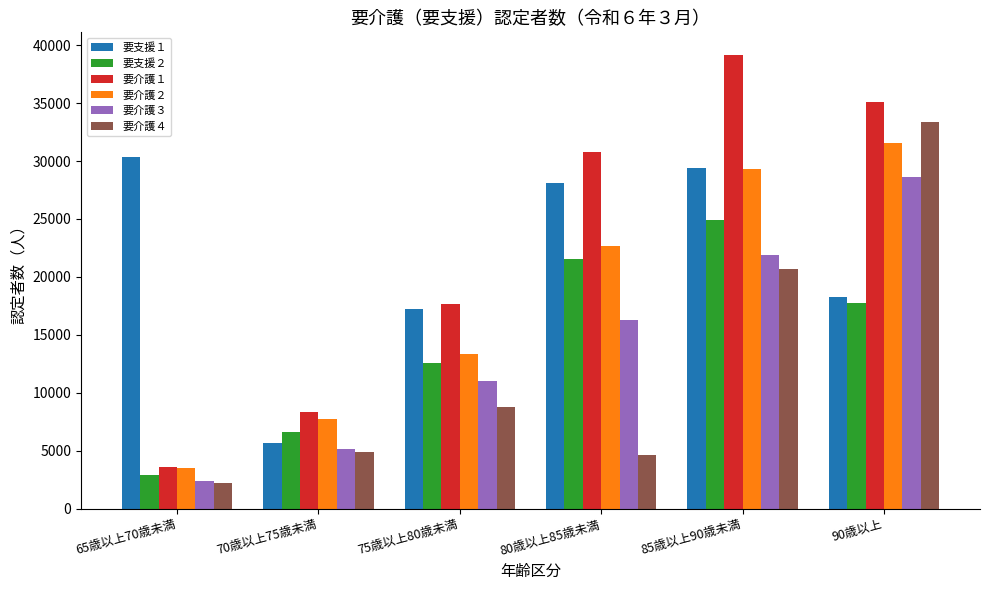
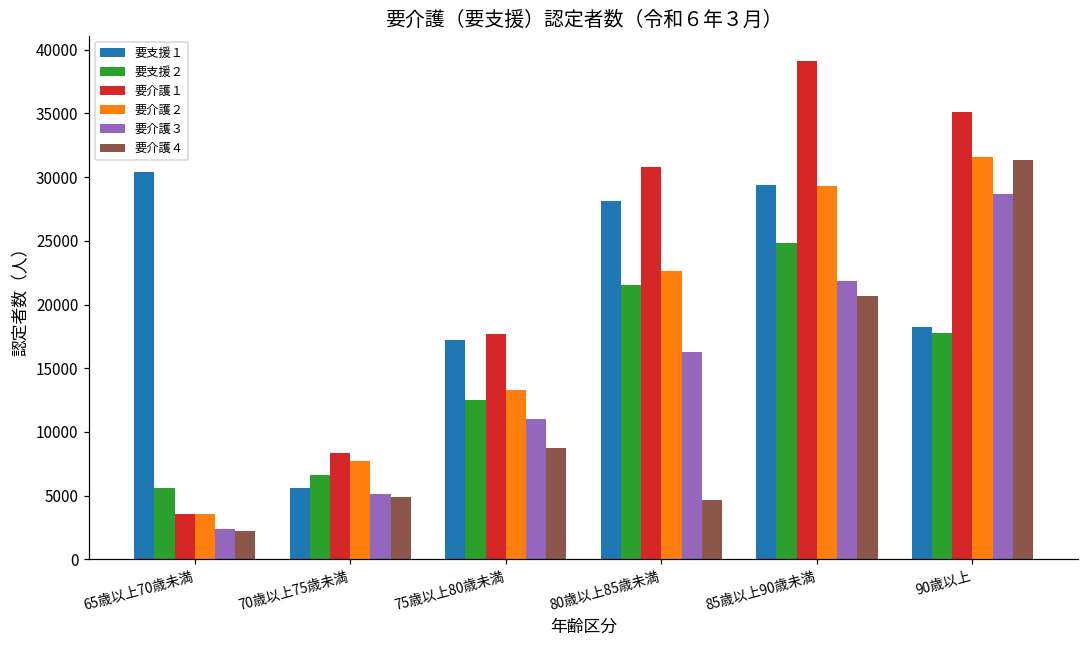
  {
    "要支援１": {
      "65歳以上70歳未満": 30400,
      "70歳以上75歳未満": 5600,
      "75歳以上80歳未満": 17200,
      "80歳以上85歳未満": 28100,
      "85歳以上90歳未満": 29400,
      "90歳以上": 18200
    },
    "要支援２": {
-     "65歳以上70歳未満": 2900,
+     "65歳以上70歳未満": 5600,
      "70歳以上75歳未満": 6600,
      "75歳以上80歳未満": 12500,
      "80歳以上85歳未満": 21500,
      "85歳以上90歳未満": 24900,
      "90歳以上": 17800
    },
    "要介護１": {
      "65歳以上70歳未満": 3600,
      "70歳以上75歳未満": 8400,
      "75歳以上80歳未満": 17700,
      "80歳以上85歳未満": 30800,
      "85歳以上90歳未満": 39200,
      "90歳以上": 35100
    },
    "要介護２": {
      "65歳以上70歳未満": 3500,
      "70歳以上75歳未満": 7800,
      "75歳以上80歳未満": 13300,
      "80歳以上85歳未満": 22700,
      "85歳以上90歳未満": 29300,
      "90歳以上": 31600
    },
    "要介護３": {
      "65歳以上70歳未満": 2400,
      "70歳以上75歳未満": 5200,
      "75歳以上80歳未満": 11000,
      "80歳以上85歳未満": 16300,
      "85歳以上90歳未満": 21900,
      "90歳以上": 28700
    },
    "要介護４": {
      "65歳以上70歳未満": 2200,
      "70歳以上75歳未満": 4900,
      "75歳以上80歳未満": 8700,
      "80歳以上85歳未満": 4700,
      "85歳以上90歳未満": 20700,
-     "90歳以上": 33400
+     "90歳以上": 31300
    }
  }
